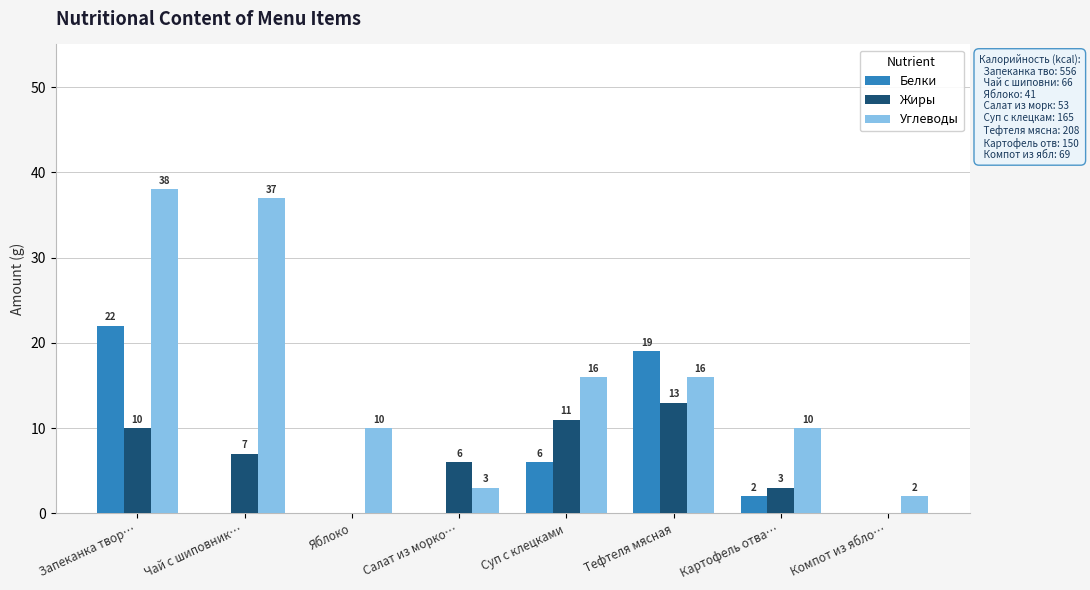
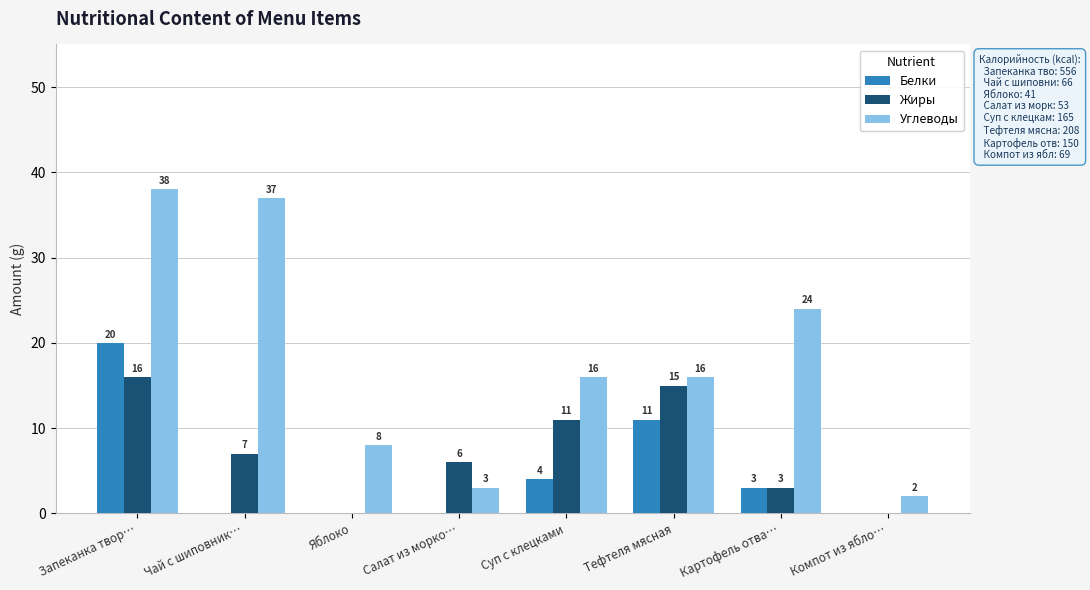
  {
    "Белки": {
-     "Запеканка твор…": 22,
-     "Суп с клецками": 6,
-     "Тефтеля мясная": 19,
-     "Картофель отва…": 2
+     "Запеканка твор…": 20,
+     "Суп с клецками": 4,
+     "Тефтеля мясная": 11,
+     "Картофель отва…": 3
    },
    "Жиры": {
-     "Запеканка твор…": 10,
+     "Запеканка твор…": 16,
      "Чай с шиповник…": 7,
      "Салат из морко…": 6,
      "Суп с клецками": 11,
-     "Тефтеля мясная": 13,
+     "Тефтеля мясная": 15,
      "Картофель отва…": 3
    },
    "Углеводы": {
      "Запеканка твор…": 38,
      "Чай с шиповник…": 37,
-     "Яблоко": 10,
+     "Яблоко": 8,
      "Салат из морко…": 3,
      "Суп с клецками": 16,
      "Тефтеля мясная": 16,
-     "Картофель отва…": 10,
+     "Картофель отва…": 24,
      "Компот из ябло…": 2
    }
  }
